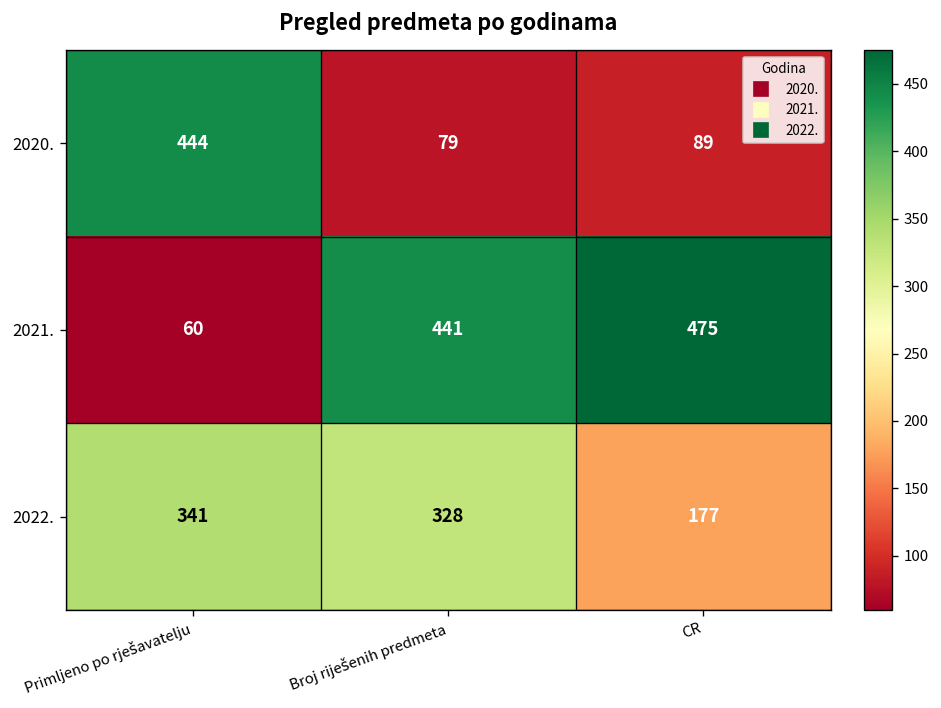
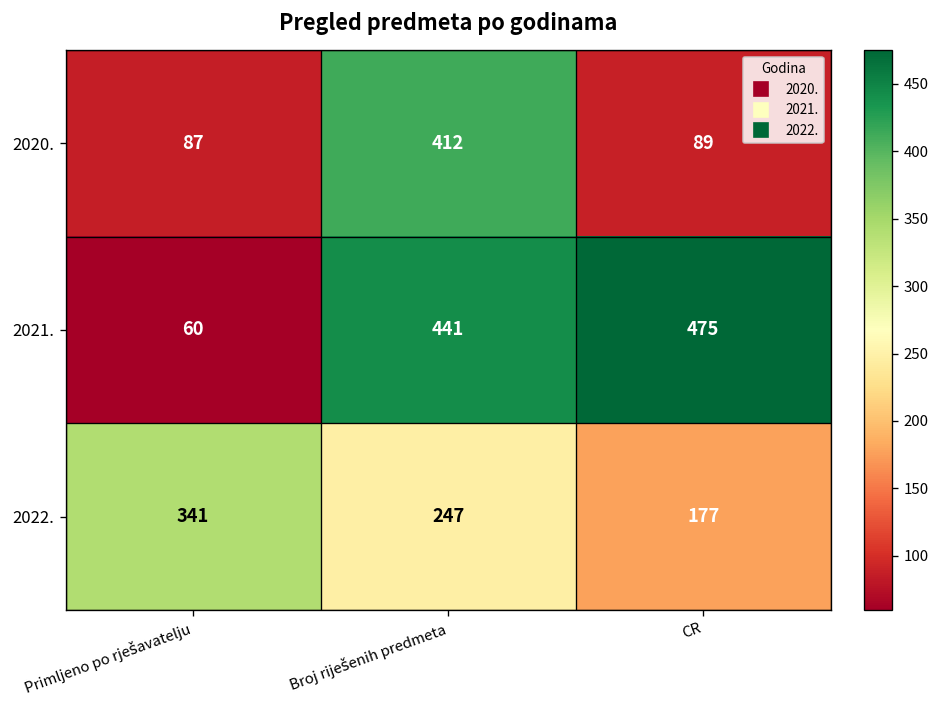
  {
    "2020.": {
-     "Primljeno po rješavatelju": 444,
-     "Broj riješenih predmeta": 79,
+     "Primljeno po rješavatelju": 87,
+     "Broj riješenih predmeta": 412,
      "CR": 89
    },
    "2021.": {
      "Primljeno po rješavatelju": 60,
      "Broj riješenih predmeta": 441,
      "CR": 475
    },
    "2022.": {
      "Primljeno po rješavatelju": 341,
-     "Broj riješenih predmeta": 328,
+     "Broj riješenih predmeta": 247,
      "CR": 177
    }
  }
